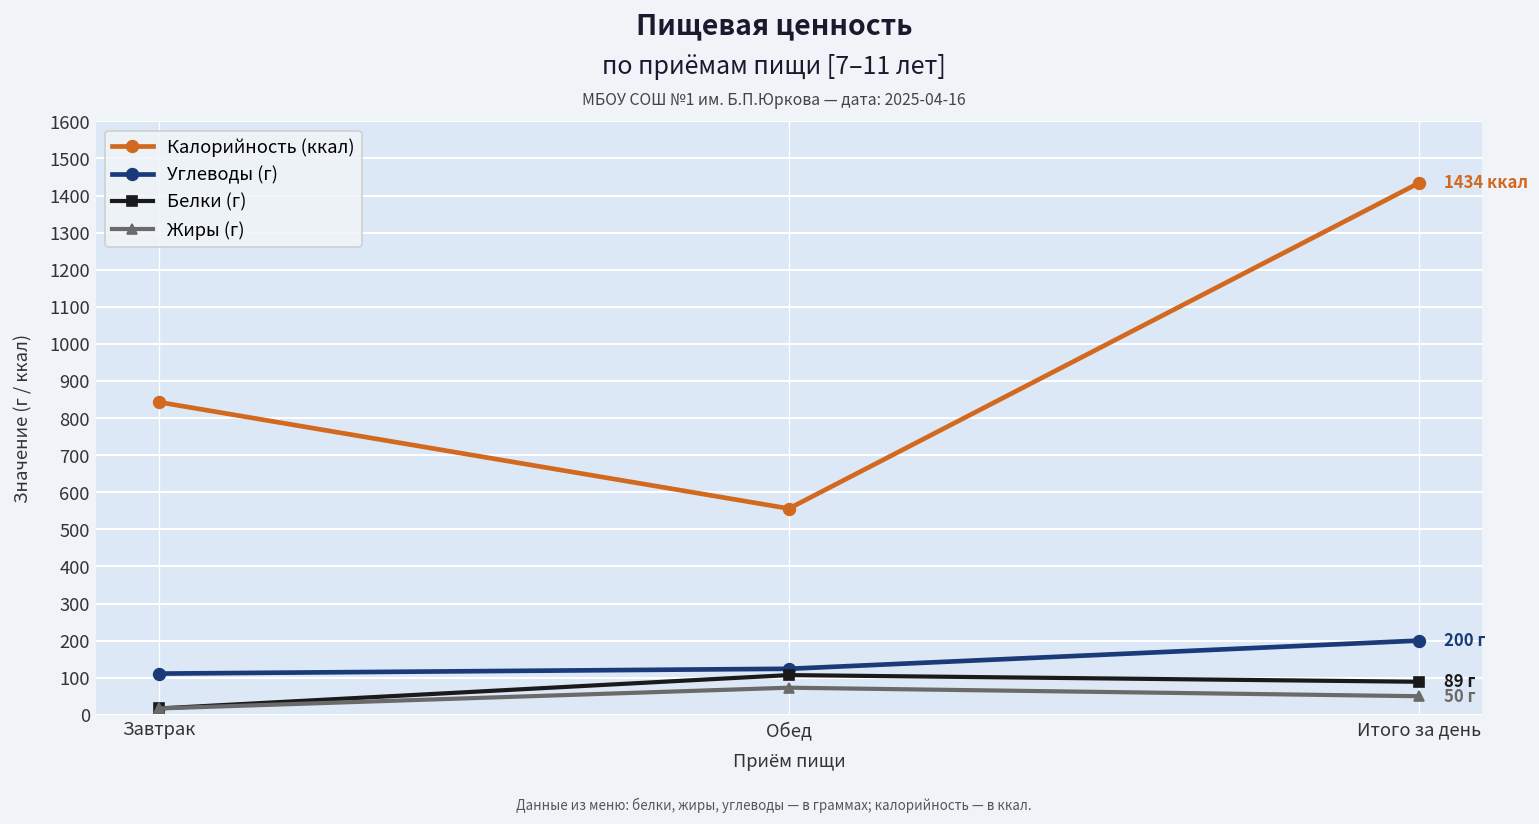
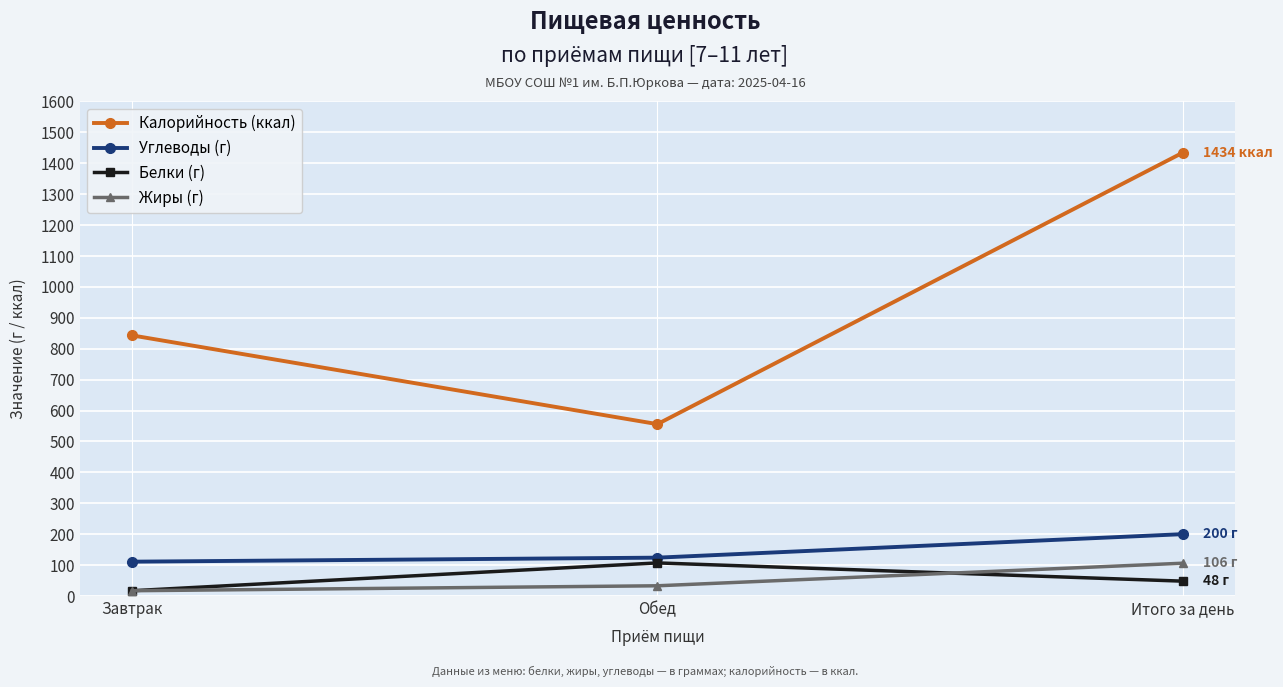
  {
    "Калорийность (ккал)": {
      "Итого за день": 1434
    },
    "Углеводы (г)": {
      "Итого за день": 200
    },
    "Белки (г)": {
-     "Итого за день": 89
+     "Итого за день": 48
    },
    "Жиры (г)": {
-     "Обед": 70,
-     "Итого за день": 50
+     "Обед": 30,
+     "Итого за день": 106
    }
  }
